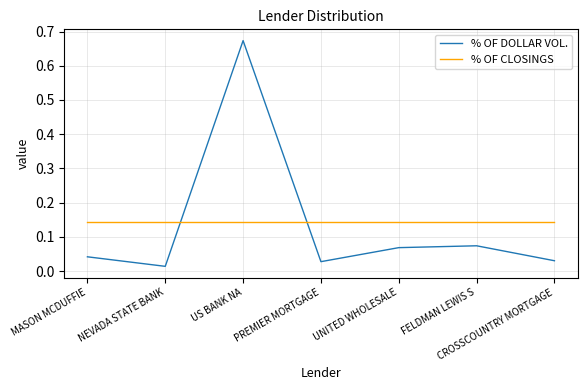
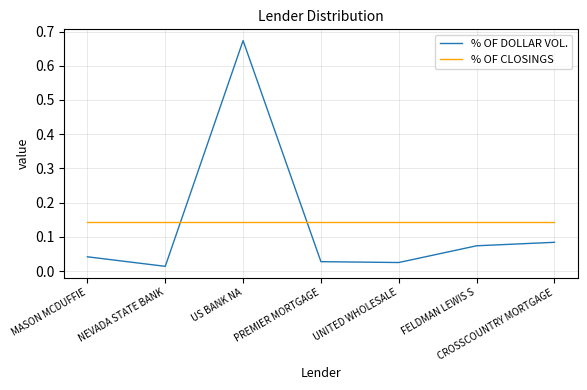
  {
    "% OF DOLLAR VOL.": {
      "MASON MCDUFFIE": 0.04,
      "NEVADA STATE BANK": 0.01,
      "US BANK NA": 0.67,
      "PREMIER MORTGAGE": 0.03,
-     "UNITED WHOLESALE": 0.07,
+     "UNITED WHOLESALE": 0.02,
      "FELDMAN LEWIS S": 0.07,
-     "CROSSCOUNTRY MORTGAGE": 0.03
+     "CROSSCOUNTRY MORTGAGE": 0.08
    },
    "% OF CLOSINGS": {
      "MASON MCDUFFIE": 0.14,
      "NEVADA STATE BANK": 0.14,
      "US BANK NA": 0.14,
      "PREMIER MORTGAGE": 0.14,
      "UNITED WHOLESALE": 0.14,
      "FELDMAN LEWIS S": 0.14,
      "CROSSCOUNTRY MORTGAGE": 0.14
    }
  }
